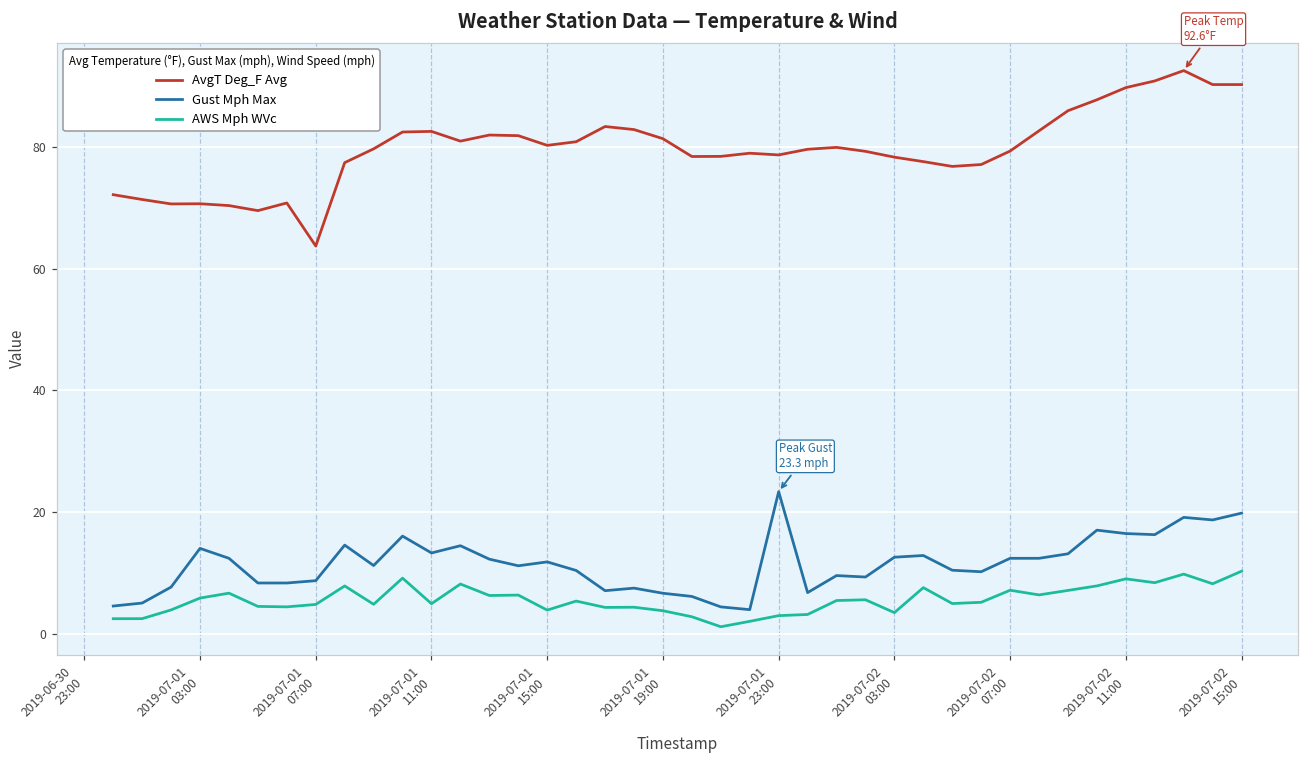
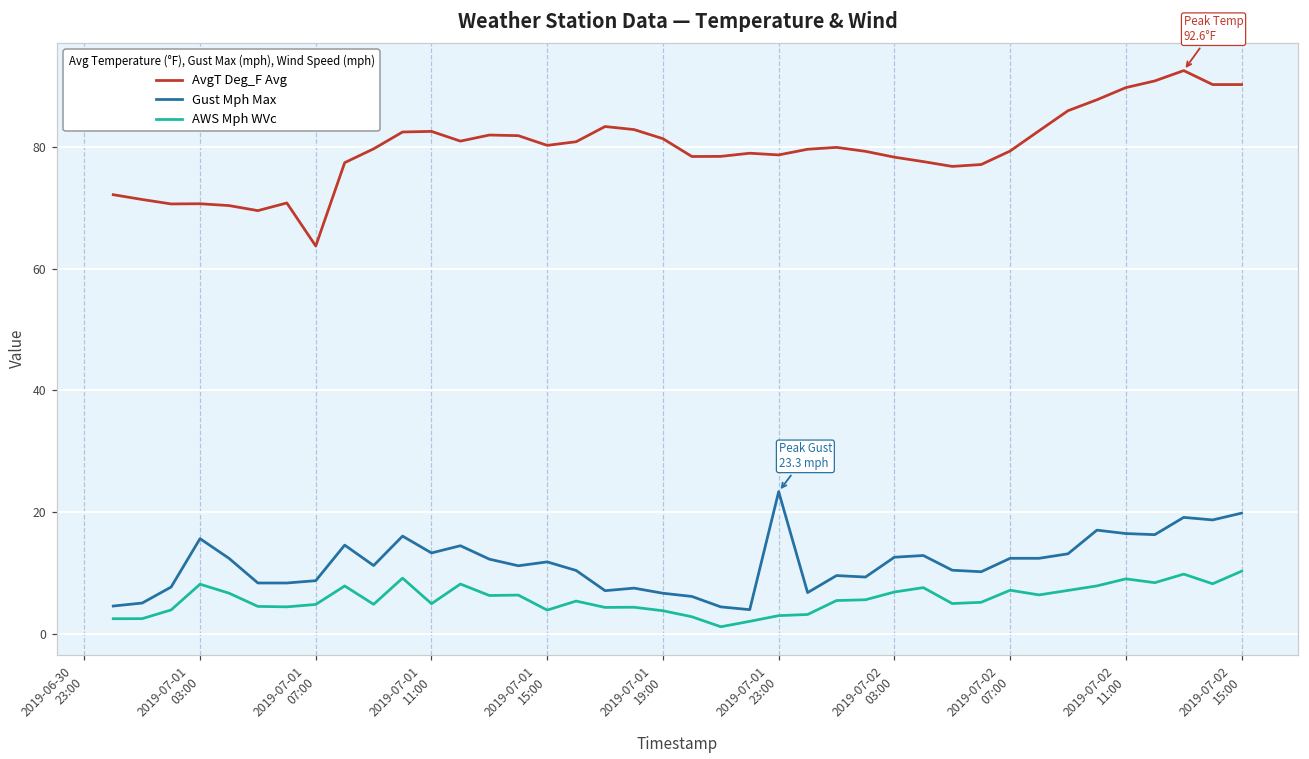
  {
    "AvgT Deg_F Avg": {
      "2019-07-01 03:00": 71,
      "2019-07-01 07:00": 64,
      "2019-07-01 11:00": 83,
      "2019-07-01 15:00": 80,
      "2019-07-01 19:00": 81,
      "2019-07-01 23:00": 79,
      "2019-07-02 03:00": 78,
      "2019-07-02 07:00": 79,
      "2019-07-02 11:00": 90,
      "2019-07-02 15:00": 90
    },
    "Gust Mph Max": {
-     "2019-07-01 03:00": 14,
+     "2019-07-01 03:00": 16,
      "2019-07-01 07:00": 9,
      "2019-07-01 11:00": 13,
      "2019-07-01 15:00": 12,
      "2019-07-01 19:00": 7,
      "2019-07-02 03:00": 13,
      "2019-07-02 07:00": 12,
      "2019-07-02 11:00": 16,
      "2019-07-02 15:00": 20
    },
    "AWS Mph WVc": {
-     "2019-07-01 03:00": 6,
+     "2019-07-01 03:00": 8,
      "2019-07-01 07:00": 5,
      "2019-07-01 11:00": 5,
      "2019-07-01 15:00": 4,
      "2019-07-01 19:00": 4,
      "2019-07-01 23:00": 3,
-     "2019-07-02 03:00": 3,
+     "2019-07-02 03:00": 7,
      "2019-07-02 07:00": 7,
      "2019-07-02 11:00": 9,
      "2019-07-02 15:00": 10
    }
  }
